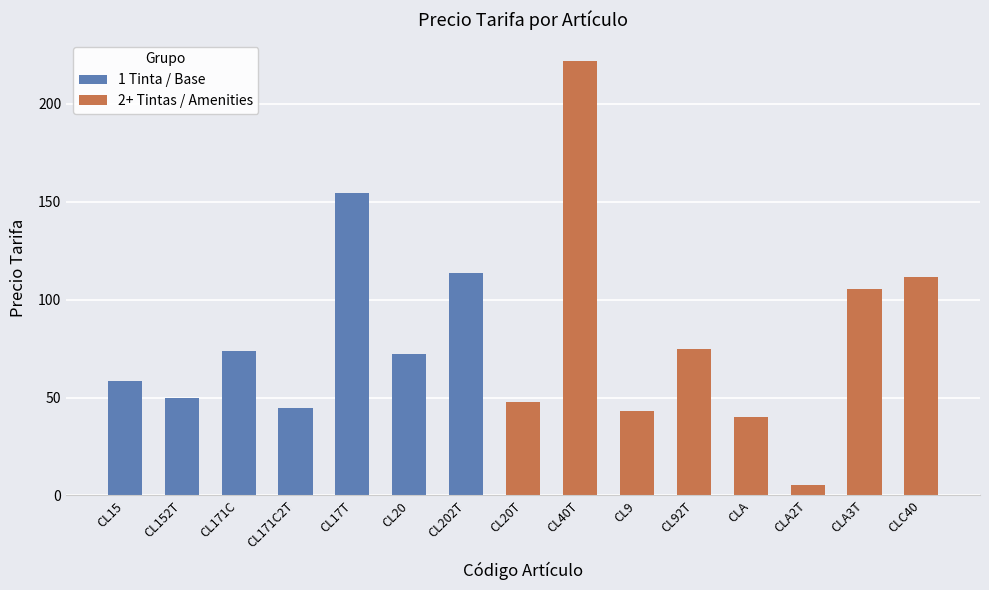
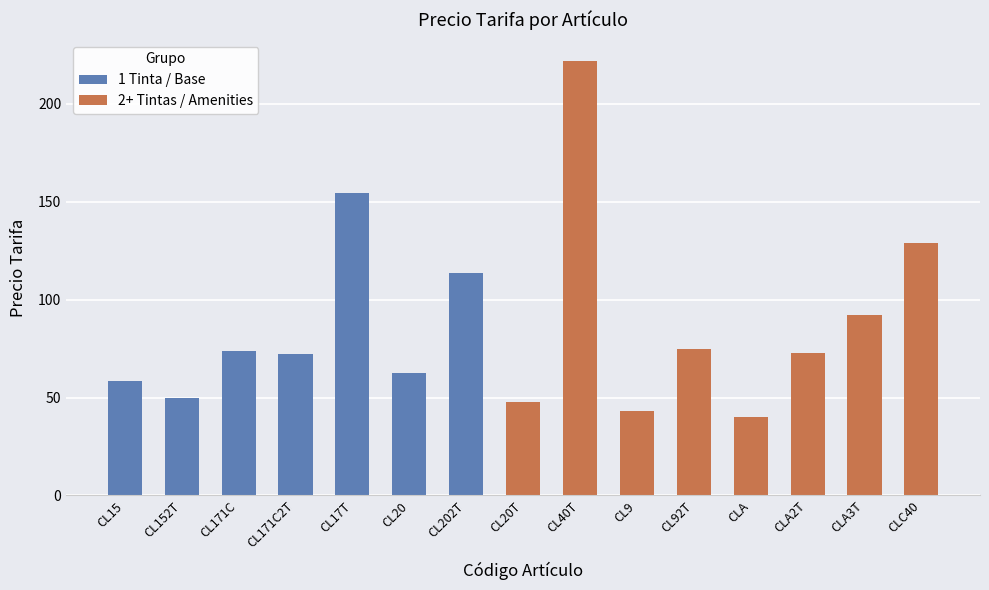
  {
    "1 Tinta / Base": {
      "CL15": 58,
      "CL152T": 50,
      "CL171C": 74,
-     "CL171C2T": 45,
+     "CL171C2T": 72,
      "CL17T": 155,
-     "CL20": 72,
+     "CL20": 63,
      "CL202T": 114
    },
    "2+ Tintas / Amenities": {
      "CL20T": 48,
      "CL40T": 222,
      "CL9": 43,
      "CL92T": 75,
      "CLA": 40,
-     "CLA2T": 5,
-     "CLA3T": 105,
-     "CLC40": 111
+     "CLA2T": 73,
+     "CLA3T": 92,
+     "CLC40": 129
    }
  }
